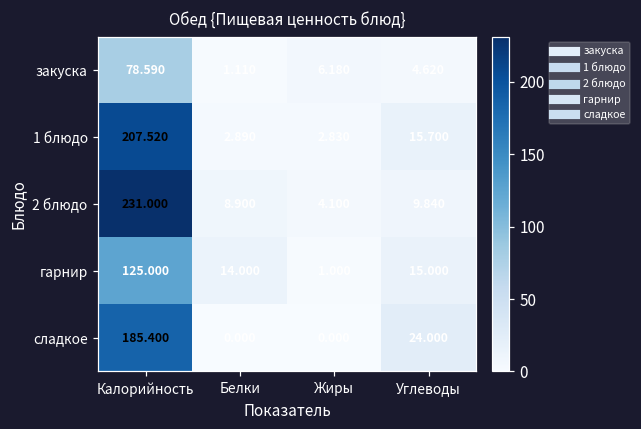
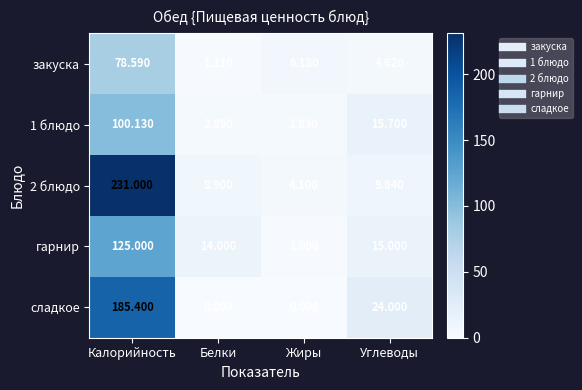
  {
    "закуска": {
      "Калорийность": 78.590
    },
    "1 блюдо": {
-     "Калорийность": 207.520
+     "Калорийность": 100.130
    },
    "2 блюдо": {
      "Калорийность": 231.000
    },
    "гарнир": {
      "Калорийность": 125.000
    },
    "сладкое": {
      "Калорийность": 185.400
    }
  }
